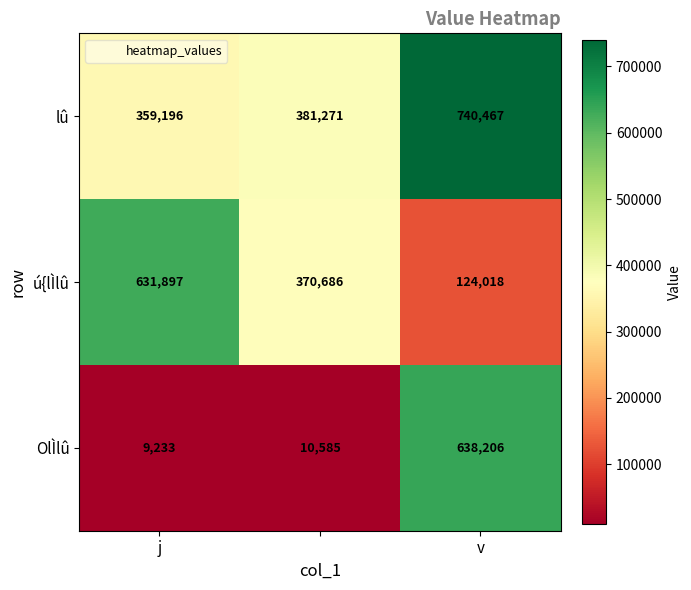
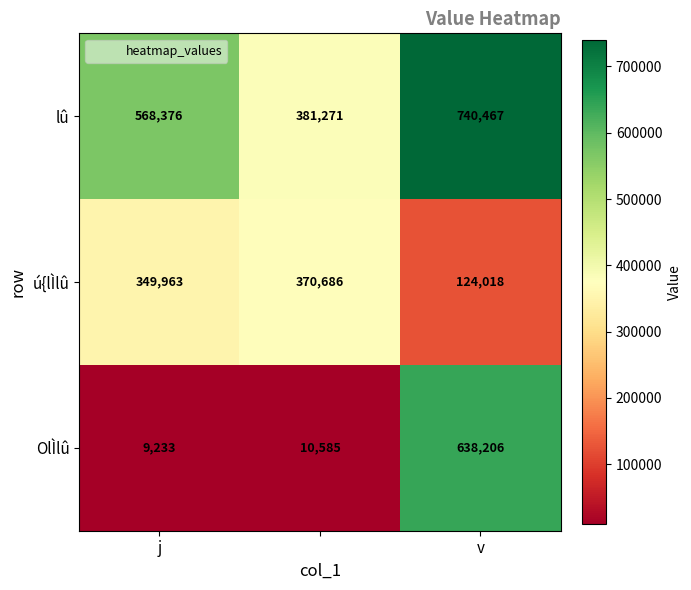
  {
    "lû": {
-     "j": "359,196",
+     "j": "568,376",
      "v": "740,467"
    },
    "ú{lÌlû": {
-     "j": "631,897",
+     "j": "349,963",
      "v": "124,018"
    },
    "OlÌlû": {
      "j": "9,233",
      "v": "638,206"
    }
  }
